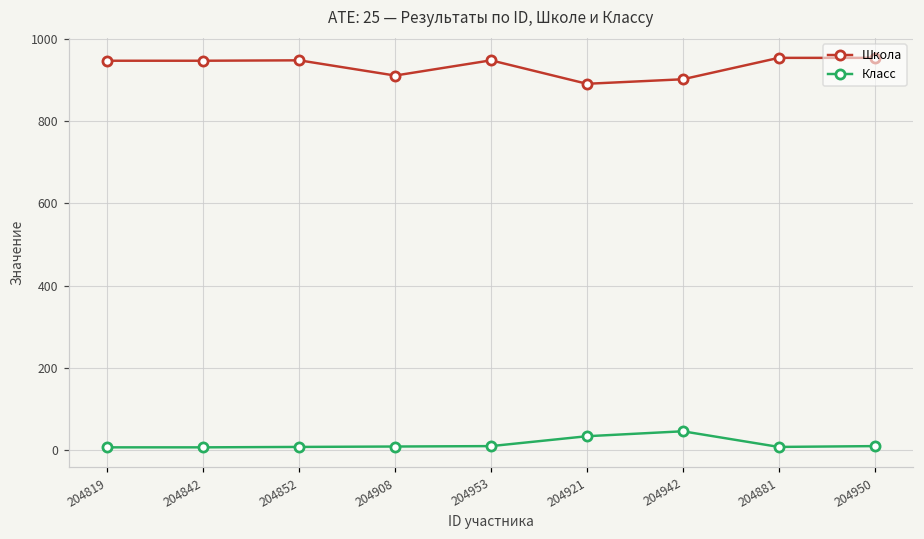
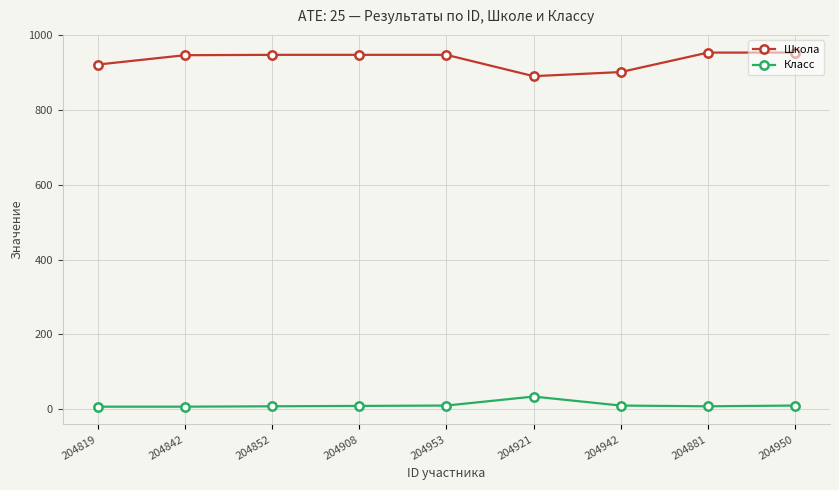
  {
    "Школа": {
-     "204819": 950,
+     "204819": 920,
      "204842": 950,
      "204852": 950,
-     "204908": 910,
+     "204908": 950,
      "204953": 950,
      "204921": 890,
      "204942": 900,
      "204881": 950
    },
    "Класс": {
      "204819": 10,
      "204842": 10,
      "204852": 10,
      "204908": 10,
      "204953": 10,
      "204921": 30,
-     "204942": 50,
+     "204942": 10,
      "204881": 10,
      "204950": 10
    }
  }
